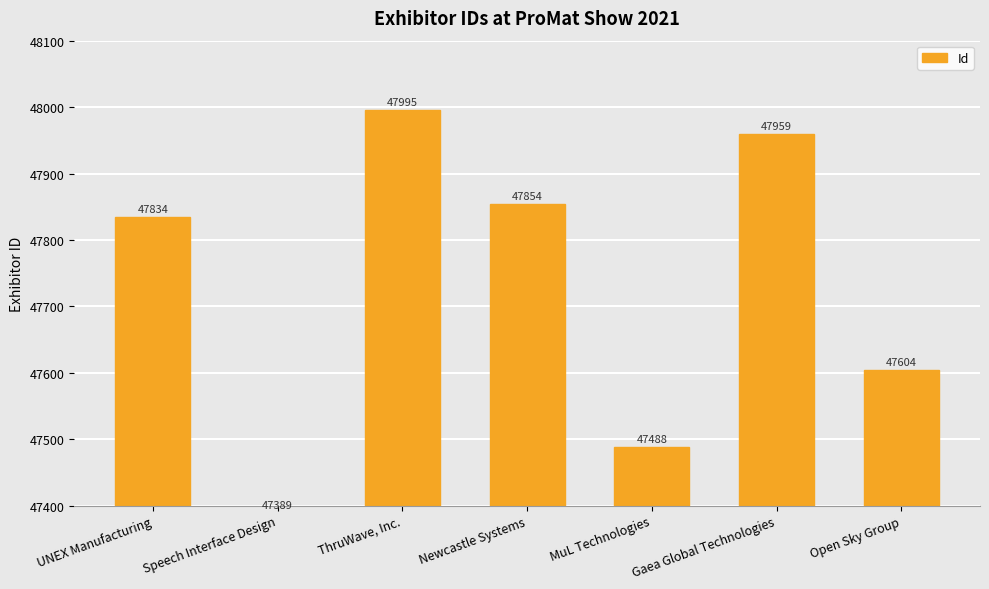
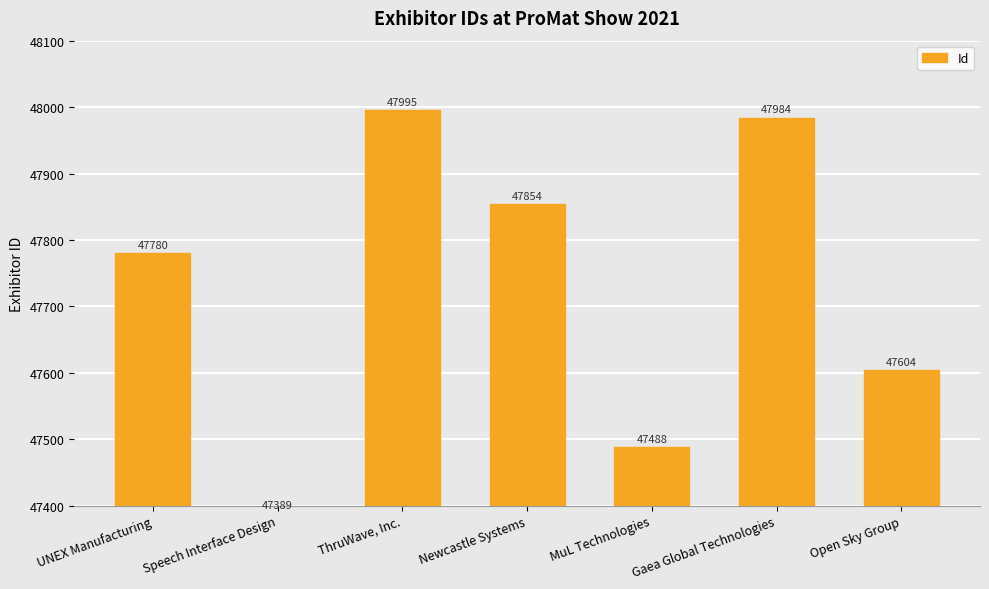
  {
-   "UNEX Manufacturing": 47834,
+   "UNEX Manufacturing": 47780,
    "ThruWave, Inc.": 47995,
    "Newcastle Systems": 47854,
    "MuL Technologies": 47488,
-   "Gaea Global Technologies": 47959,
+   "Gaea Global Technologies": 47984,
    "Open Sky Group": 47604
  }
